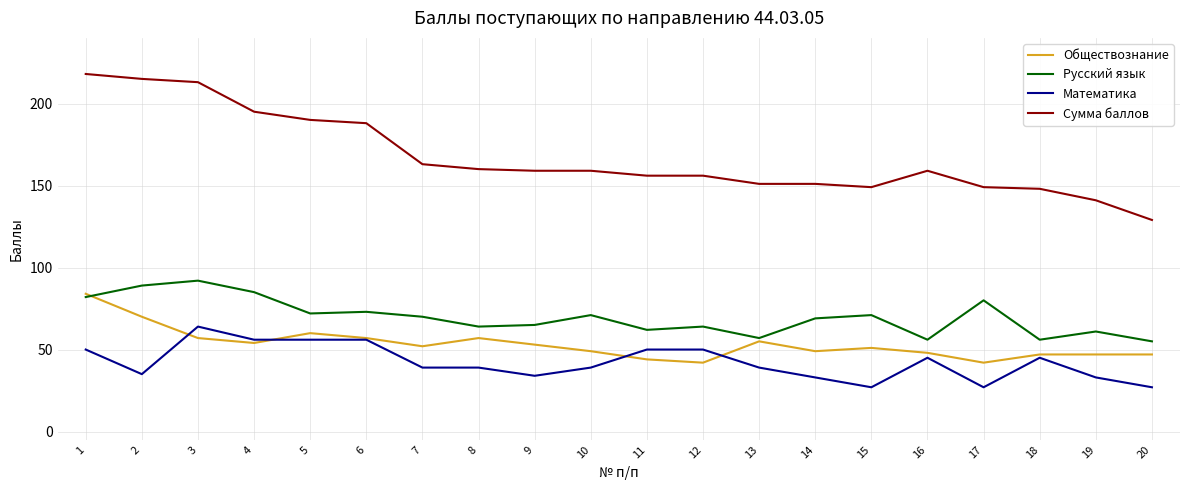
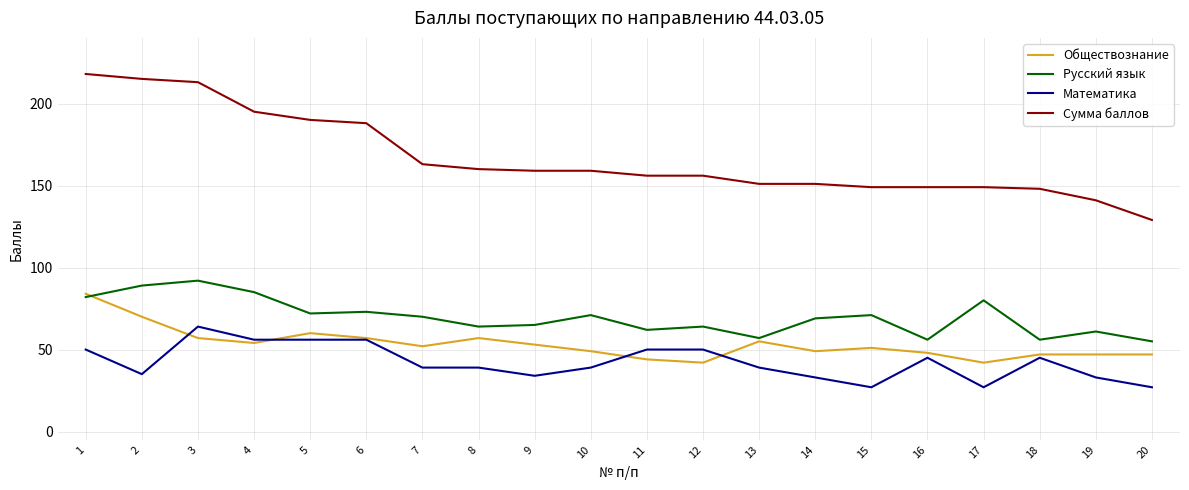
  {
    "Обществознание": {
      "1": 84,
      "2": 70,
      "3": 57,
      "4": 54,
      "5": 60,
      "7": 52,
      "8": 57,
      "9": 53,
      "10": 49,
      "11": 44,
      "12": 42,
      "13": 55,
      "14": 49,
      "15": 51,
      "16": 48,
      "17": 42,
      "18": 47,
      "19": 47,
      "20": 47
    },
    "Русский язык": {
      "1": 82,
      "2": 89,
      "3": 92,
      "4": 85,
      "5": 72,
      "6": 73,
      "7": 70,
      "8": 64,
      "9": 65,
      "10": 71,
      "11": 62,
      "12": 64,
      "13": 57,
      "14": 69,
      "15": 71,
      "16": 56,
      "17": 80,
      "18": 56,
      "19": 61,
      "20": 55
    },
    "Математика": {
      "1": 50,
      "2": 35,
      "3": 64,
      "4": 56,
      "5": 56,
      "7": 39,
      "8": 39,
      "9": 34,
      "10": 39,
      "11": 50,
      "12": 50,
      "13": 39,
      "14": 33,
      "15": 27,
      "16": 45,
      "17": 27,
      "18": 45,
      "19": 33,
      "20": 27
    },
    "Сумма баллов": {
      "1": 218,
      "2": 215,
      "3": 213,
      "4": 195,
      "5": 190,
      "6": 188,
      "7": 163,
      "8": 160,
      "9": 159,
      "10": 159,
      "11": 156,
      "12": 156,
      "13": 151,
      "14": 151,
      "15": 149,
-     "16": 159,
+     "16": 149,
      "17": 149,
      "18": 148,
      "19": 141,
      "20": 129
    }
  }
